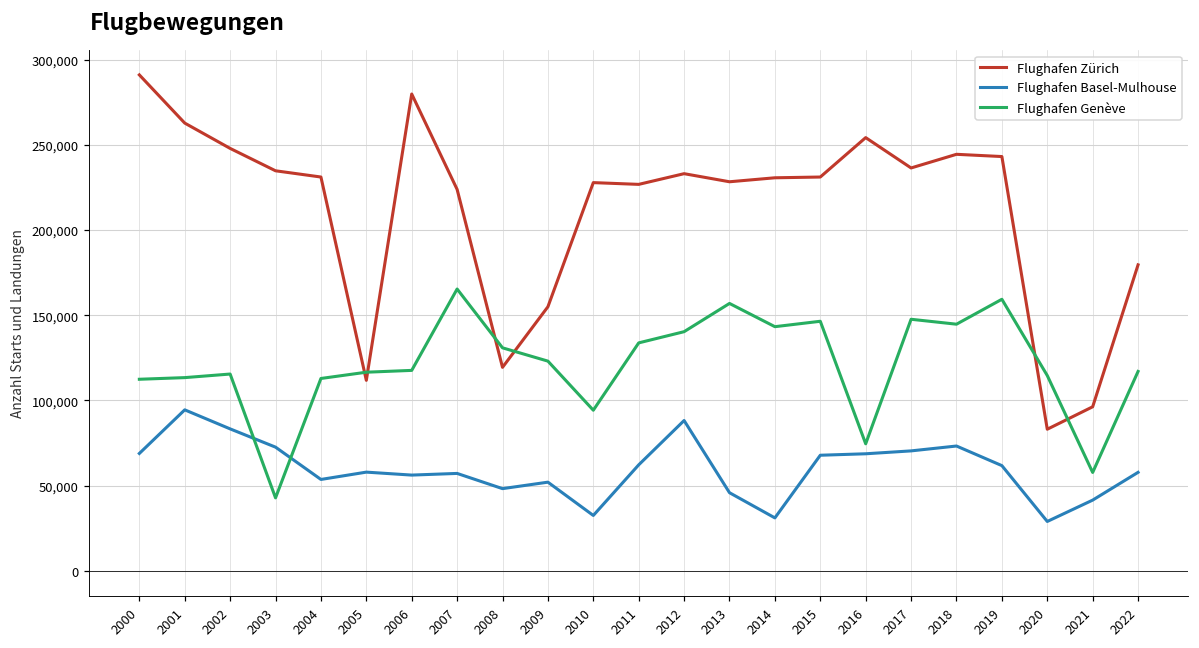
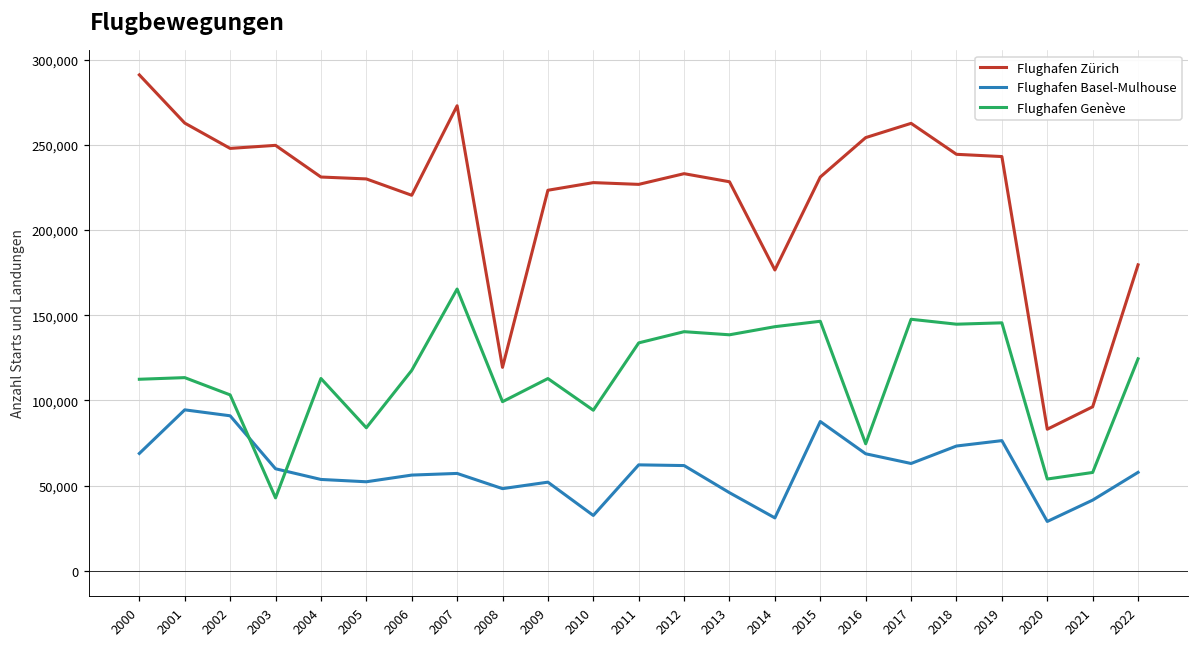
  {
    "Flughafen Zürich": {
      "2000": "291,000",
      "2001": "263,000",
      "2002": "248,000",
-     "2003": "235,000",
+     "2003": "250,000",
      "2004": "231,000",
-     "2005": "112,000",
-     "2006": "280,000",
-     "2007": "224,000",
+     "2005": "230,000",
+     "2006": "220,000",
+     "2007": "273,000",
      "2008": "119,000",
-     "2009": "155,000",
+     "2009": "223,000",
      "2010": "228,000",
      "2011": "227,000",
      "2012": "233,000",
      "2013": "228,000",
-     "2014": "231,000",
+     "2014": "177,000",
      "2015": "231,000",
      "2016": "254,000",
-     "2017": "236,000",
+     "2017": "263,000",
      "2018": "244,000",
      "2019": "243,000",
      "2020": "83,000",
      "2021": "96,000",
      "2022": "180,000"
    },
    "Flughafen Basel-Mulhouse": {
      "2000": "69,000",
      "2001": "94,000",
-     "2002": "83,000",
-     "2003": "73,000",
+     "2002": "91,000",
+     "2003": "60,000",
      "2004": "54,000",
-     "2005": "58,000",
+     "2005": "52,000",
      "2006": "56,000",
      "2007": "57,000",
      "2008": "48,000",
      "2009": "52,000",
      "2010": "32,000",
      "2011": "62,000",
-     "2012": "88,000",
+     "2012": "62,000",
      "2013": "46,000",
      "2014": "31,000",
-     "2015": "68,000",
+     "2015": "88,000",
      "2016": "69,000",
-     "2017": "70,000",
+     "2017": "63,000",
      "2018": "73,000",
-     "2019": "62,000",
+     "2019": "76,000",
      "2020": "29,000",
      "2021": "41,000",
      "2022": "58,000"
    },
    "Flughafen Genève": {
      "2000": "112,000",
      "2001": "113,000",
-     "2002": "115,000",
+     "2002": "103,000",
      "2003": "43,000",
      "2004": "113,000",
-     "2005": "117,000",
+     "2005": "84,000",
      "2006": "118,000",
      "2007": "165,000",
-     "2008": "131,000",
-     "2009": "123,000",
+     "2008": "99,000",
+     "2009": "113,000",
      "2010": "94,000",
      "2011": "134,000",
      "2012": "140,000",
-     "2013": "157,000",
+     "2013": "139,000",
      "2014": "143,000",
      "2015": "146,000",
      "2016": "75,000",
      "2017": "148,000",
      "2018": "145,000",
-     "2019": "159,000",
-     "2020": "115,000",
+     "2019": "146,000",
+     "2020": "54,000",
      "2021": "58,000",
-     "2022": "117,000"
+     "2022": "124,000"
    }
  }
